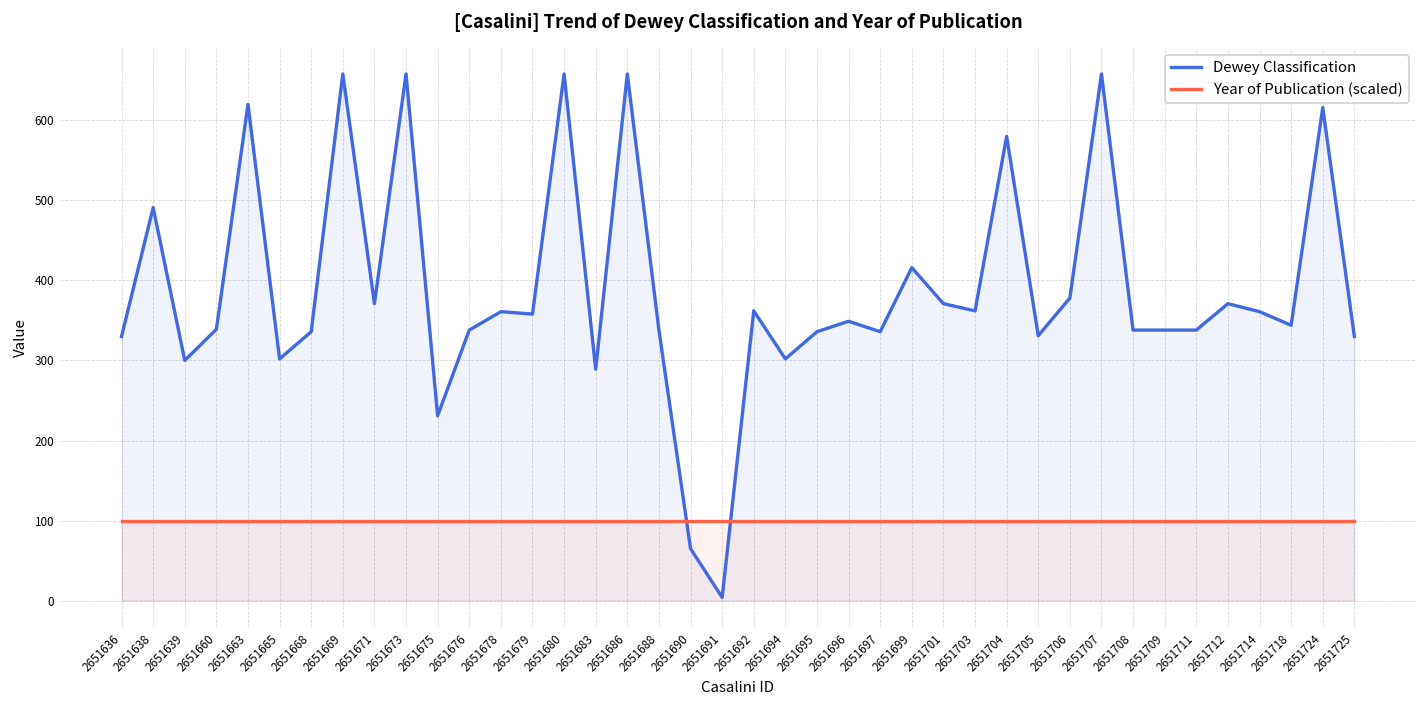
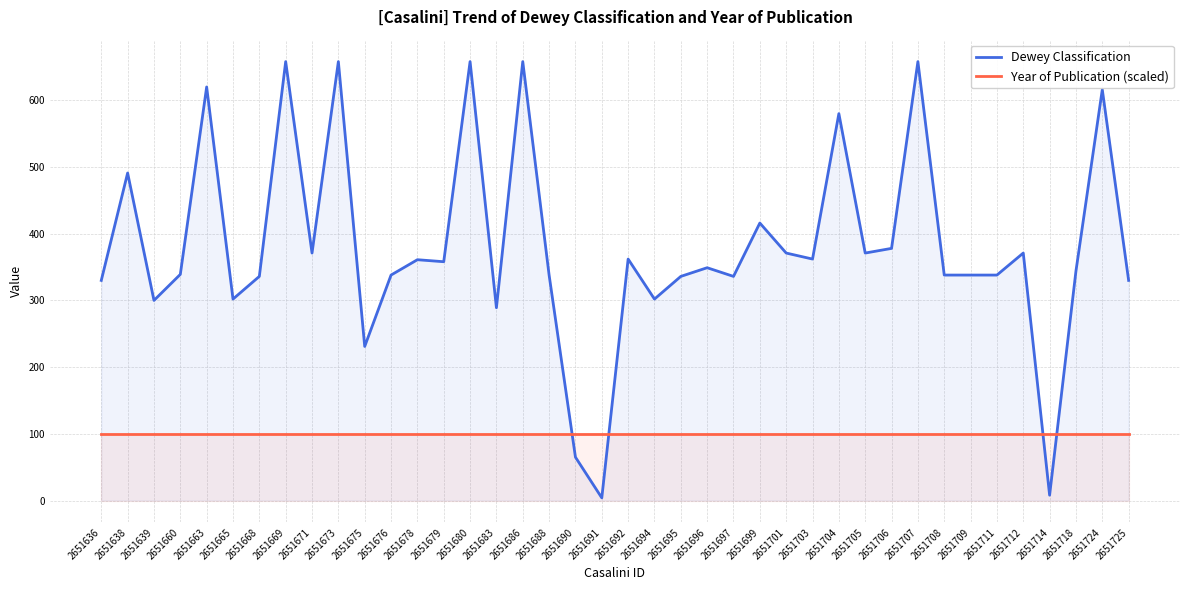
  {
    "Dewey Classification": {
      "2651636": 330,
      "2651638": 490,
      "2651639": 300,
      "2651660": 340,
      "2651663": 620,
      "2651665": 300,
      "2651668": 340,
      "2651669": 660,
      "2651671": 370,
      "2651673": 660,
      "2651675": 230,
      "2651676": 340,
      "2651678": 360,
      "2651679": 360,
      "2651680": 660,
      "2651683": 290,
      "2651686": 660,
      "2651688": 340,
      "2651690": 70,
      "2651691": 0,
      "2651692": 360,
      "2651694": 300,
      "2651695": 340,
      "2651696": 350,
      "2651697": 340,
      "2651699": 420,
      "2651701": 370,
      "2651703": 360,
      "2651704": 580,
-     "2651705": 330,
+     "2651705": 370,
      "2651706": 380,
      "2651707": 660,
      "2651708": 340,
      "2651709": 340,
      "2651711": 340,
      "2651712": 370,
-     "2651714": 360,
+     "2651714": 10,
      "2651718": 340,
      "2651724": 620,
      "2651725": 330
    },
    "Year of Publication (scaled)": {
      "2651636": 100,
      "2651638": 100,
      "2651639": 100,
      "2651660": 100,
      "2651663": 100,
      "2651665": 100,
      "2651668": 100,
      "2651669": 100,
      "2651671": 100,
      "2651673": 100,
      "2651675": 100,
      "2651676": 100,
      "2651678": 100,
      "2651679": 100,
      "2651680": 100,
      "2651683": 100,
      "2651686": 100,
      "2651688": 100,
      "2651690": 100,
      "2651691": 100,
      "2651692": 100,
      "2651694": 100,
      "2651695": 100,
      "2651696": 100,
      "2651697": 100,
      "2651699": 100,
      "2651701": 100,
      "2651703": 100,
      "2651704": 100,
      "2651705": 100,
      "2651706": 100,
      "2651707": 100,
      "2651708": 100,
      "2651709": 100,
      "2651711": 100,
      "2651712": 100,
      "2651714": 100,
      "2651718": 100,
      "2651724": 100,
      "2651725": 100
    }
  }
